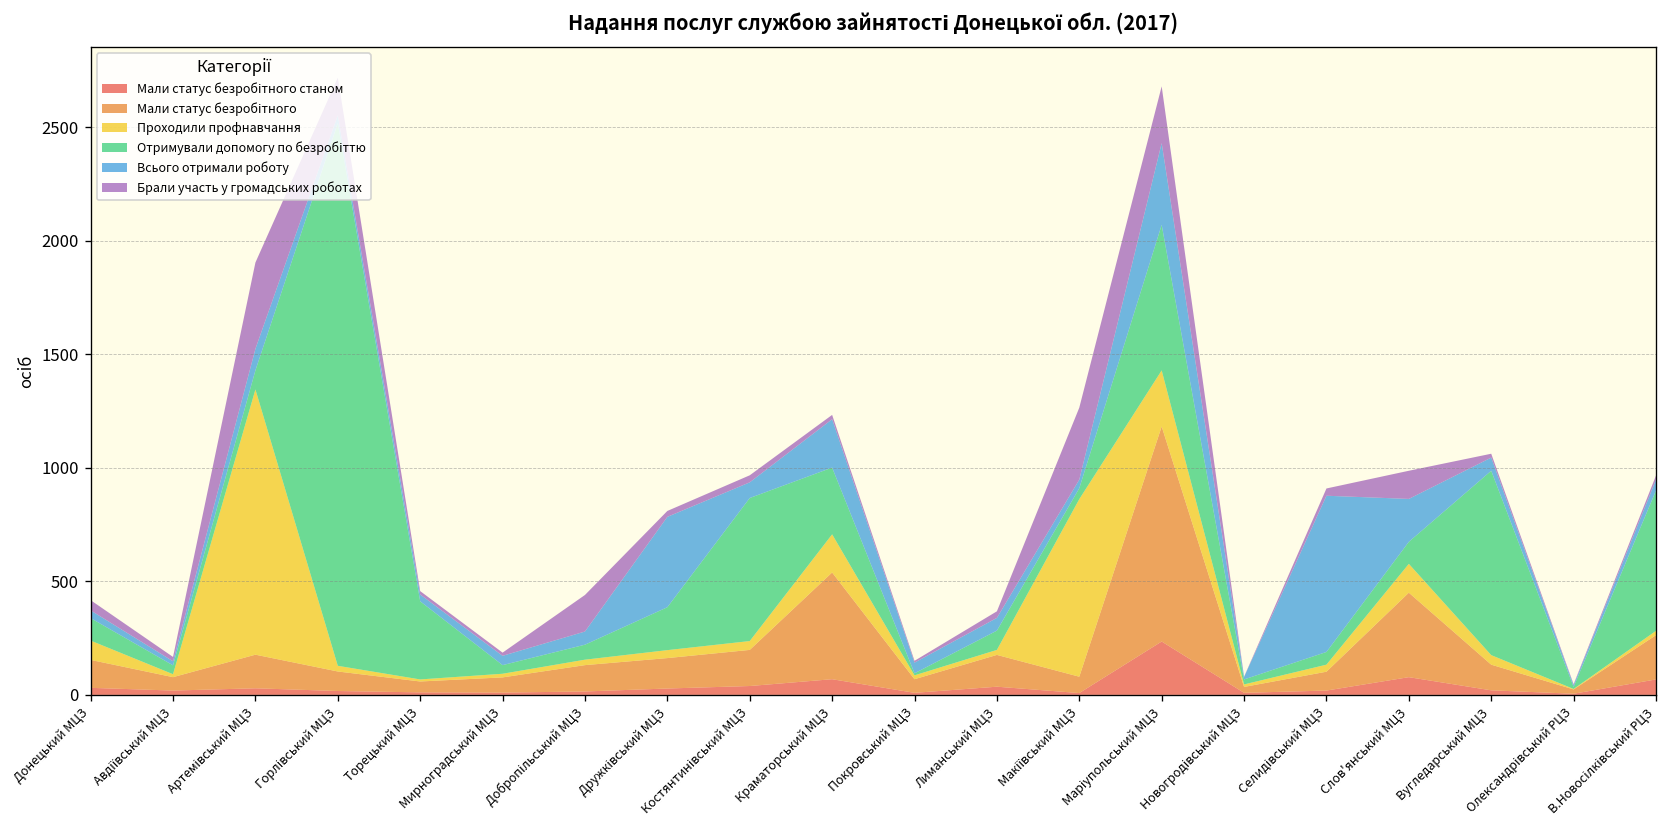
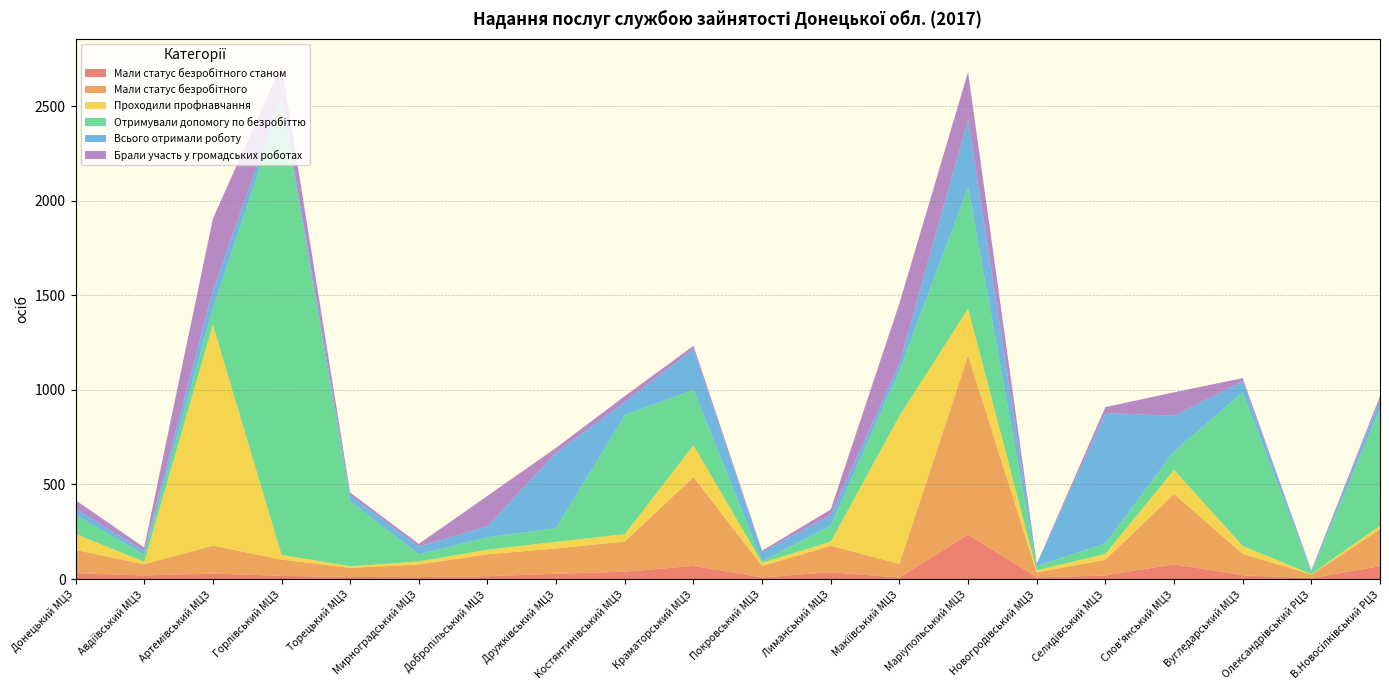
  {
    "Проходили профнавчання": {
      "Донецький МЦЗ": 90,
      "Артемівський МЦЗ": 1170,
      "Горлівський МЦЗ": 30,
      "Мирноградський МЦЗ": 20,
      "Добропільський МЦЗ": 20,
      "Дружківський МЦЗ": 40,
      "Костянтинівський МЦЗ": 40,
      "Краматорський МЦЗ": 170,
      "Лиманський МЦЗ": 20,
      "Макіївський МЦЗ": 780,
      "Маріупольський МЦЗ": 250,
      "Селидівський МЦЗ": 30,
      "Слов'янський МЦЗ": 130,
      "Вугледарський МЦЗ": 40,
      "В.Новосілківський РЦЗ": 20
    },
    "Отримували допомогу по безробіттю": {
      "Донецький МЦЗ": 100,
      "Авдіївський МЦЗ": 40,
      "Артемівський МЦЗ": 80,
      "Торецький МЦЗ": 340,
      "Мирноградський МЦЗ": 40,
      "Добропільський МЦЗ": 70,
-     "Дружківський МЦЗ": 190,
+     "Дружківський МЦЗ": 70,
      "Костянтинівський МЦЗ": 630,
      "Краматорський МЦЗ": 290,
      "Лиманський МЦЗ": 90,
-     "Макіївський МЦЗ": 50,
+     "Макіївський МЦЗ": 240,
      "Маріупольський МЦЗ": 640,
      "Селидівський МЦЗ": 60,
      "Слов'янський МЦЗ": 100,
      "Вугледарський МЦЗ": 810,
      "В.Новосілківський РЦЗ": 620
    },
    "Всього отримали роботу": {
      "Донецький МЦЗ": 30,
      "Авдіївський МЦЗ": 20,
      "Артемівський МЦЗ": 100,
      "Торецький МЦЗ": 30,
      "Мирноградський МЦЗ": 40,
      "Добропільський МЦЗ": 60,
      "Дружківський МЦЗ": 400,
      "Костянтинівський МЦЗ": 70,
      "Краматорський МЦЗ": 210,
      "Лиманський МЦЗ": 60,
      "Макіївський МЦЗ": 40,
      "Маріупольський МЦЗ": 360,
      "Селидівський МЦЗ": 690,
      "Слов'янський МЦЗ": 190,
      "Вугледарський МЦЗ": 60,
      "В.Новосілківський РЦЗ": 50
    },
    "Брали участь у громадських роботах": {
      "Донецький МЦЗ": 50,
      "Авдіївський МЦЗ": 20,
      "Артемівський МЦЗ": 380,
      "Торецький МЦЗ": 20,
      "Мирноградський МЦЗ": 10,
      "Добропільський МЦЗ": 160,
      "Дружківський МЦЗ": 30,
      "Костянтинівський МЦЗ": 30,
      "Краматорський МЦЗ": 20,
      "Лиманський МЦЗ": 30,
      "Макіївський МЦЗ": 320,
      "Маріупольський МЦЗ": 250,
      "Селидівський МЦЗ": 30,
      "Слов'янський МЦЗ": 120,
      "Вугледарський МЦЗ": 20,
      "В.Новосілківський РЦЗ": 20
    }
  }
